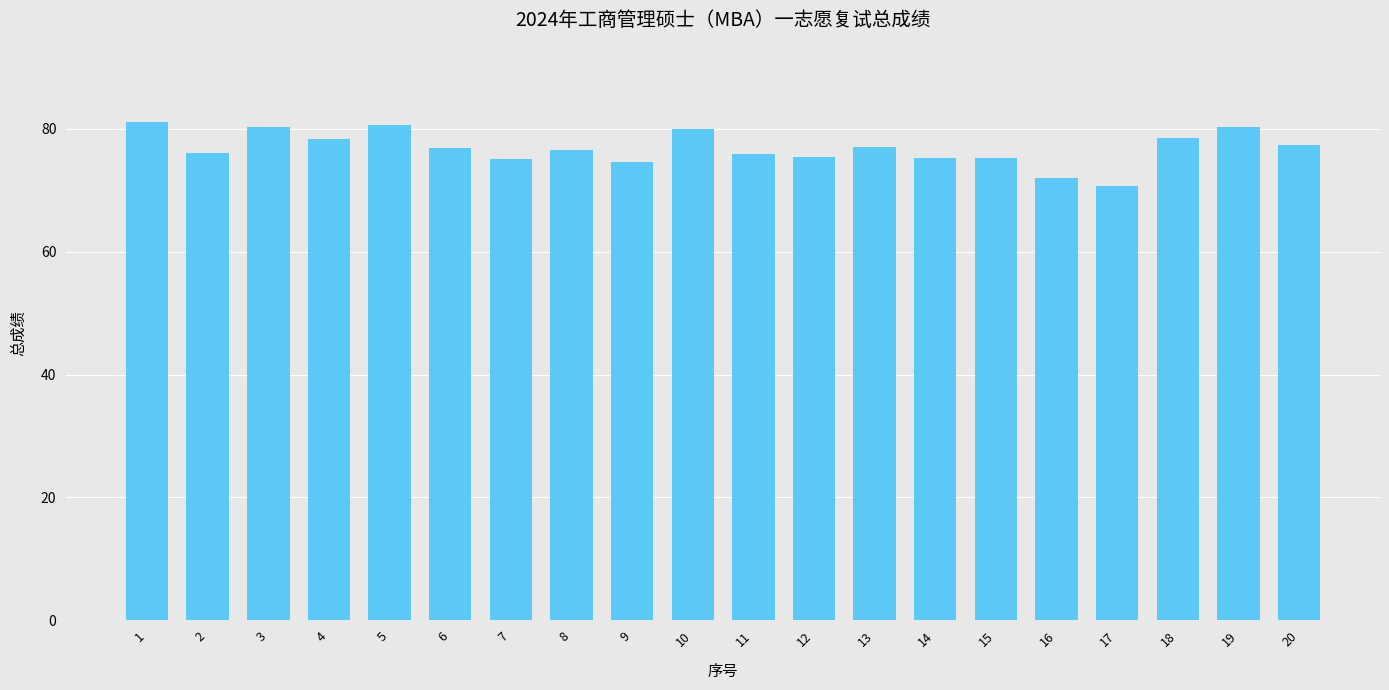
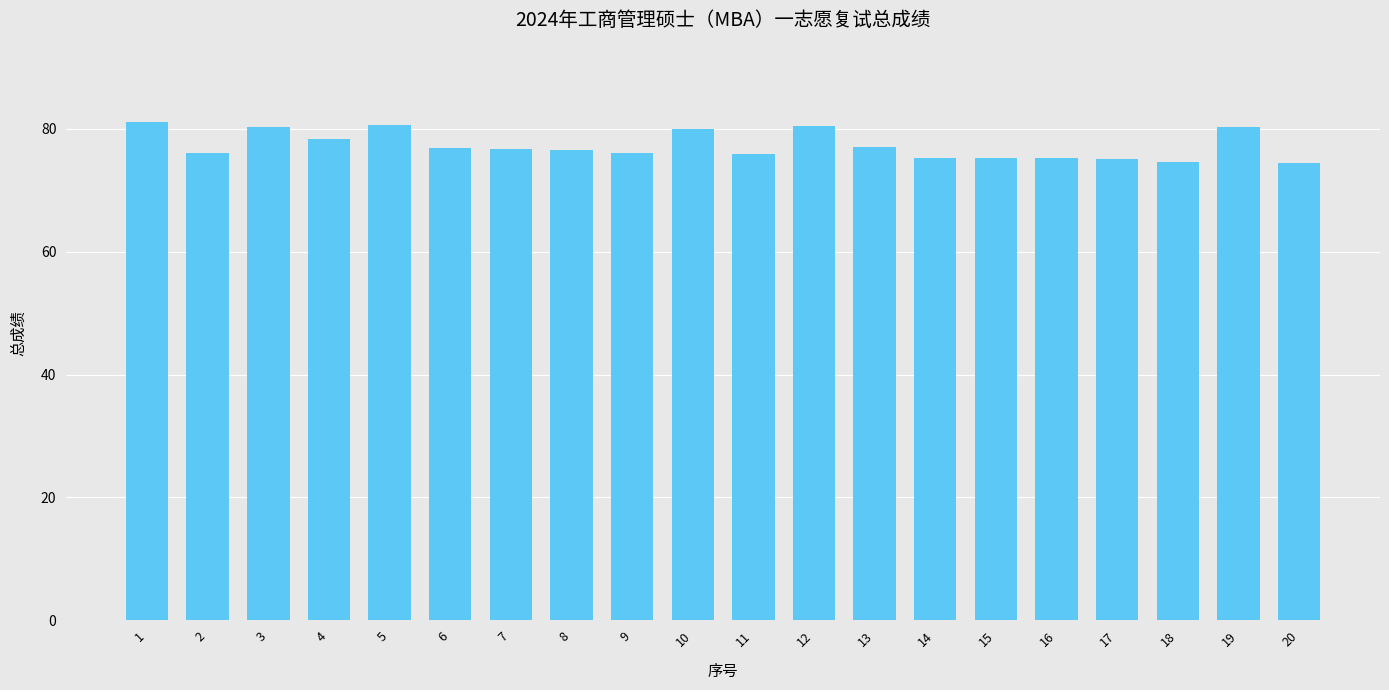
  {
    "1": 81,
    "2": 76,
    "3": 80,
    "4": 78,
    "5": 81,
    "6": 77,
-   "7": 75,
+   "7": 77,
    "8": 77,
-   "9": 75,
+   "9": 76,
    "10": 80,
    "11": 76,
-   "12": 75,
+   "12": 80,
    "13": 77,
    "14": 75,
    "15": 75,
-   "16": 72,
-   "17": 71,
-   "18": 78,
+   "16": 75,
+   "17": 75,
+   "18": 75,
    "19": 80,
-   "20": 77
+   "20": 74
  }
